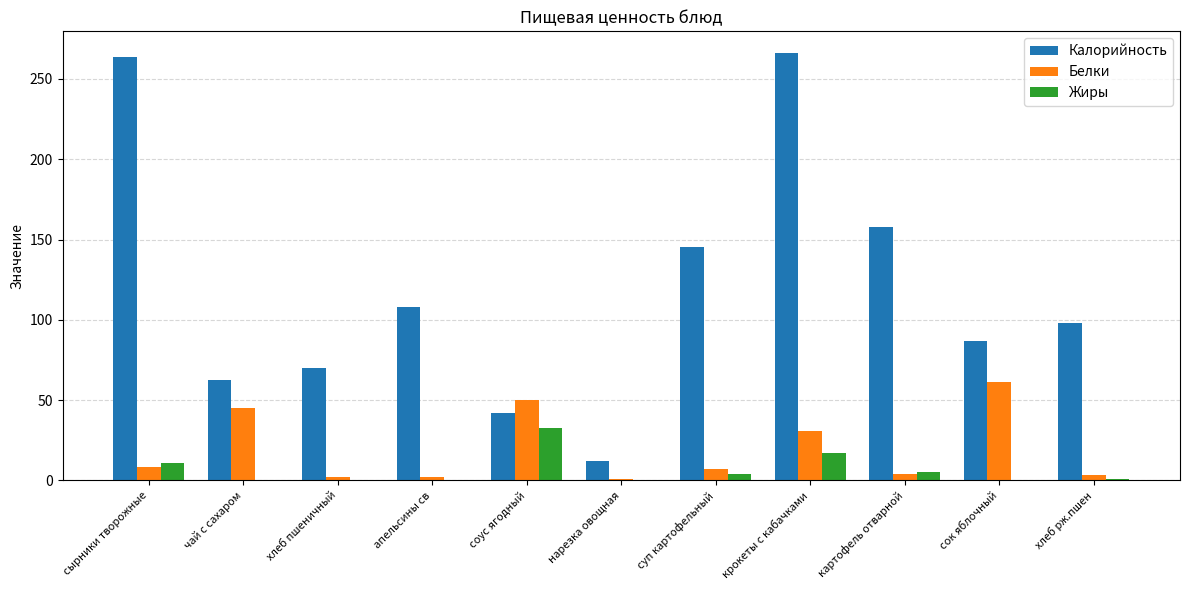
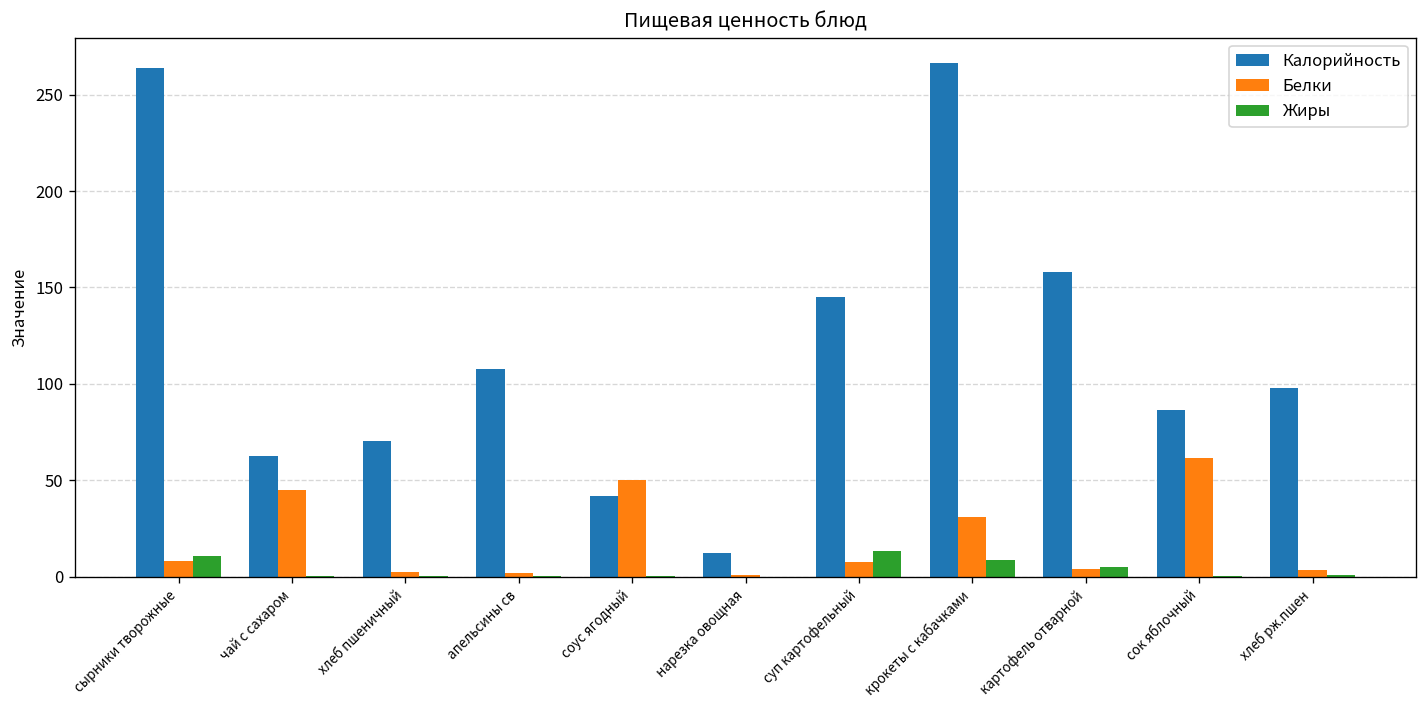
  {
    "Калорийность": {
      "сырники творожные": 264,
      "чай с сахаром": 62,
      "хлеб пшеничный": 70,
      "апельсины св": 108,
      "соус ягодный": 42,
      "нарезка овощная": 12,
      "суп картофельный": 145,
      "крокеты с кабачками": 266,
      "картофель отварной": 158,
      "сок яблочный": 87,
      "хлеб рж.пшен": 98
    },
    "Белки": {
      "сырники творожные": 8,
      "чай с сахаром": 45,
      "хлеб пшеничный": 2,
      "апельсины св": 2,
      "соус ягодный": 50,
      "суп картофельный": 7,
      "крокеты с кабачками": 31,
      "картофель отварной": 4,
      "сок яблочный": 61,
      "хлеб рж.пшен": 3
    },
    "Жиры": {
      "сырники творожные": 11,
-     "соус ягодный": 33,
+     "соус ягодный": 0,
      "нарезка овощная": 0,
-     "суп картофельный": 4,
-     "крокеты с кабачками": 17,
+     "суп картофельный": 13,
+     "крокеты с кабачками": 9,
      "картофель отварной": 5
    }
  }
